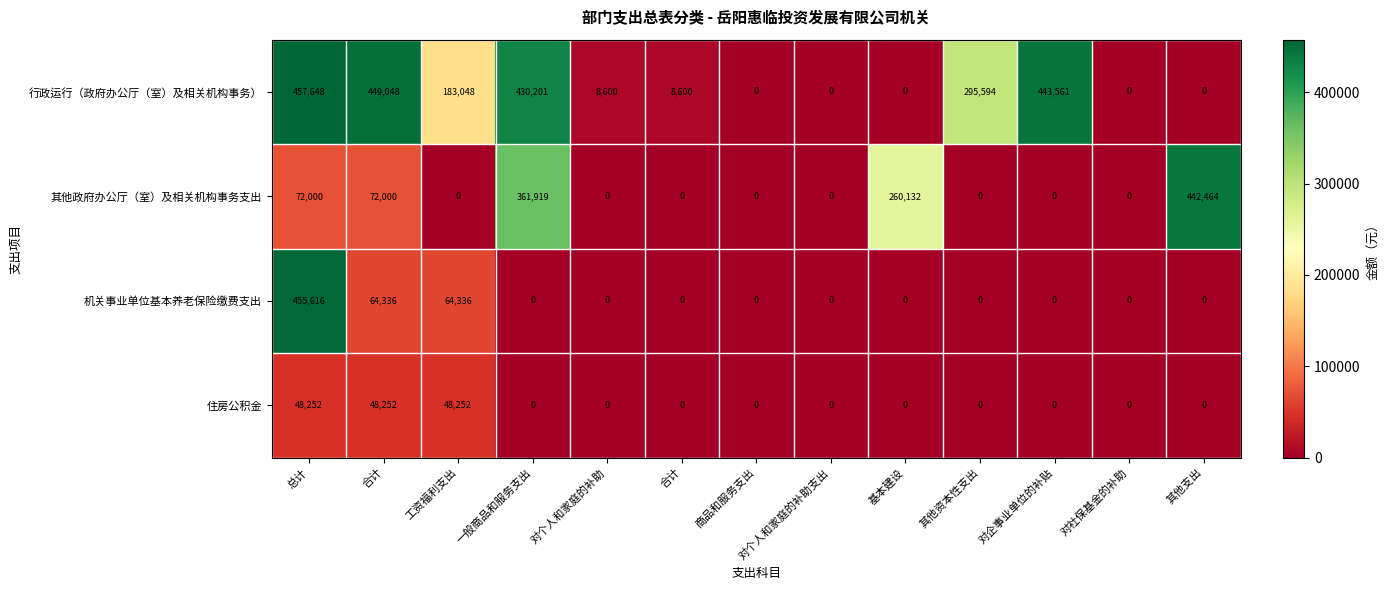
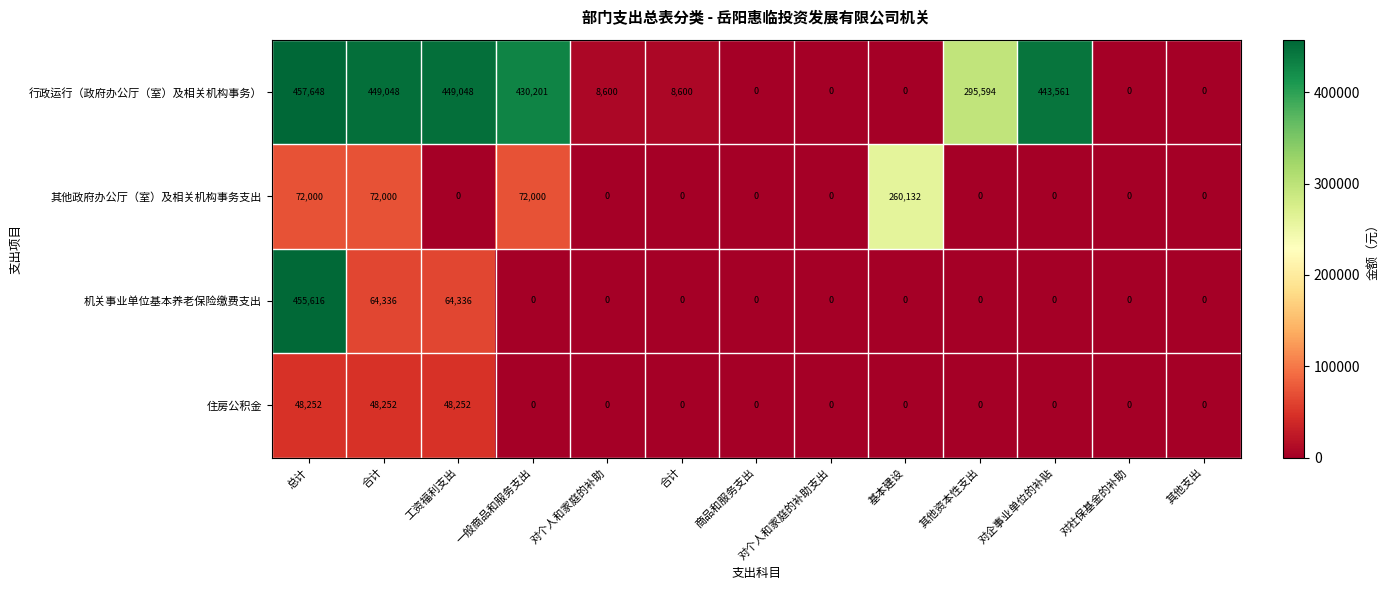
  {
    "行政运行（政府办公厅（室）及相关机构事务）": {
      "总计": "457,648",
-     "工资福利支出": "183,048",
+     "工资福利支出": "449,048",
      "一般商品和服务支出": "430,201",
      "对个人和家庭的补助": "8,600",
      "商品和服务支出": "0",
      "对个人和家庭的补助支出": "0",
      "基本建设": "0",
      "其他资本性支出": "295,594",
      "对企事业单位的补贴": "443,561",
      "对社保基金的补助": "0",
      "其他支出": "0"
    },
    "其他政府办公厅（室）及相关机构事务支出": {
      "总计": "72,000",
      "工资福利支出": "0",
-     "一般商品和服务支出": "361,919",
+     "一般商品和服务支出": "72,000",
      "对个人和家庭的补助": "0",
      "商品和服务支出": "0",
      "对个人和家庭的补助支出": "0",
      "基本建设": "260,132",
      "其他资本性支出": "0",
      "对企事业单位的补贴": "0",
      "对社保基金的补助": "0",
-     "其他支出": "442,464"
+     "其他支出": "0"
    },
    "机关事业单位基本养老保险缴费支出": {
      "总计": "455,616",
      "工资福利支出": "64,336",
      "一般商品和服务支出": "0",
      "对个人和家庭的补助": "0",
      "商品和服务支出": "0",
      "对个人和家庭的补助支出": "0",
      "基本建设": "0",
      "其他资本性支出": "0",
      "对企事业单位的补贴": "0",
      "对社保基金的补助": "0",
      "其他支出": "0"
    },
    "住房公积金": {
      "总计": "48,252",
      "工资福利支出": "48,252",
      "一般商品和服务支出": "0",
      "对个人和家庭的补助": "0",
      "商品和服务支出": "0",
      "对个人和家庭的补助支出": "0",
      "基本建设": "0",
      "其他资本性支出": "0",
      "对企事业单位的补贴": "0",
      "对社保基金的补助": "0",
      "其他支出": "0"
    }
  }
